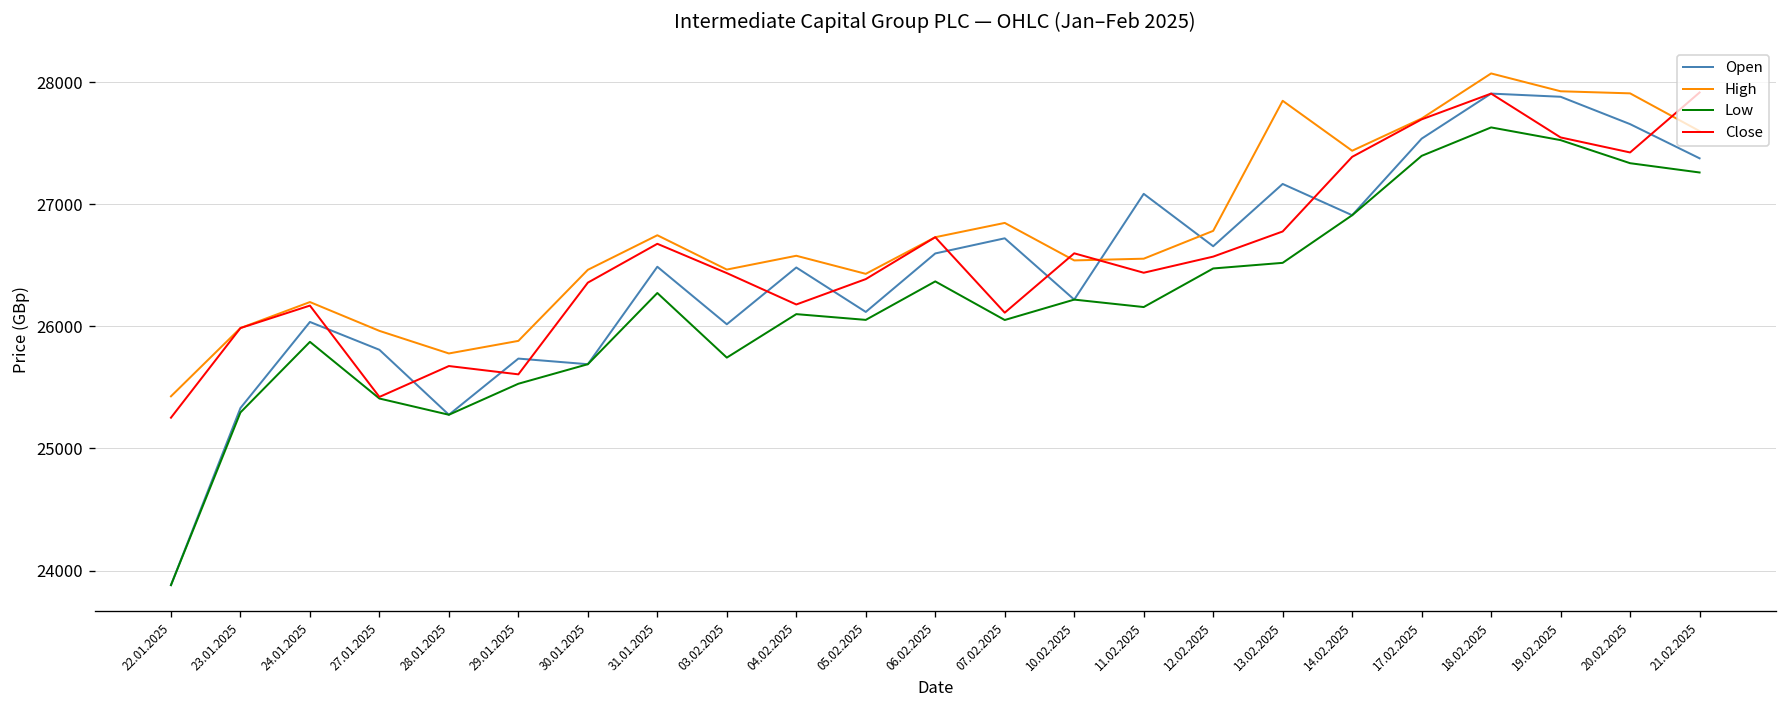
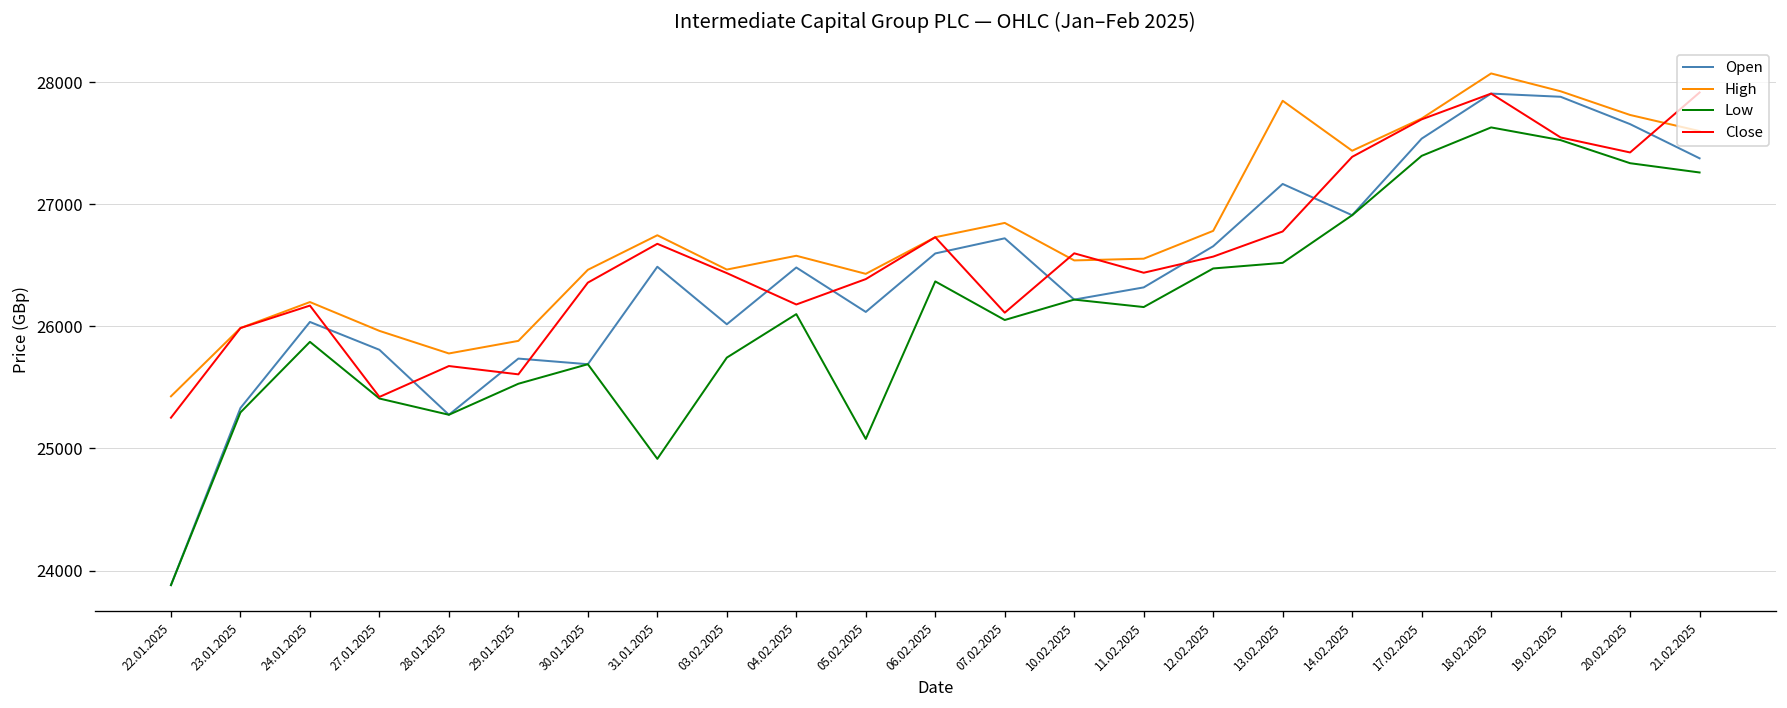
  {
    "Open": {
      "23.01.2025": 25330,
      "24.01.2025": 26040,
      "27.01.2025": 25810,
      "29.01.2025": 25740,
      "31.01.2025": 26490,
      "03.02.2025": 26020,
      "04.02.2025": 26480,
      "05.02.2025": 26120,
      "06.02.2025": 26600,
      "07.02.2025": 26720,
-     "11.02.2025": 27090,
+     "11.02.2025": 26320,
      "12.02.2025": 26660,
      "13.02.2025": 27170,
      "17.02.2025": 27540,
      "19.02.2025": 27880,
      "20.02.2025": 27660,
      "21.02.2025": 27380
    },
    "High": {
      "22.01.2025": 25430,
      "24.01.2025": 26200,
      "27.01.2025": 25960,
      "28.01.2025": 25780,
      "29.01.2025": 25880,
      "30.01.2025": 26460,
      "31.01.2025": 26750,
      "03.02.2025": 26470,
      "04.02.2025": 26580,
      "05.02.2025": 26430,
      "07.02.2025": 26850,
      "10.02.2025": 26540,
      "11.02.2025": 26550,
      "12.02.2025": 26780,
      "13.02.2025": 27850,
      "14.02.2025": 27440,
      "18.02.2025": 28070,
      "19.02.2025": 27930,
-     "20.02.2025": 27910
+     "20.02.2025": 27730
    },
    "Low": {
      "23.01.2025": 25300,
      "24.01.2025": 25870,
      "29.01.2025": 25530,
-     "31.01.2025": 26270,
+     "31.01.2025": 24920,
      "03.02.2025": 25740,
      "04.02.2025": 26100,
-     "05.02.2025": 26050,
+     "05.02.2025": 25080,
      "06.02.2025": 26370,
      "07.02.2025": 26050,
      "11.02.2025": 26160,
      "12.02.2025": 26470,
      "13.02.2025": 26520,
      "17.02.2025": 27400,
      "18.02.2025": 27630,
      "20.02.2025": 27340,
      "21.02.2025": 27260
    },
    "Close": {
      "22.01.2025": 25250,
      "24.01.2025": 26170,
      "28.01.2025": 25680,
      "29.01.2025": 25610,
      "30.01.2025": 26360,
      "31.01.2025": 26680,
      "03.02.2025": 26440,
      "04.02.2025": 26180,
      "05.02.2025": 26390,
      "07.02.2025": 26110,
      "10.02.2025": 26600,
      "11.02.2025": 26440,
      "12.02.2025": 26570,
      "13.02.2025": 26780,
      "14.02.2025": 27390,
      "20.02.2025": 27420
    }
  }
